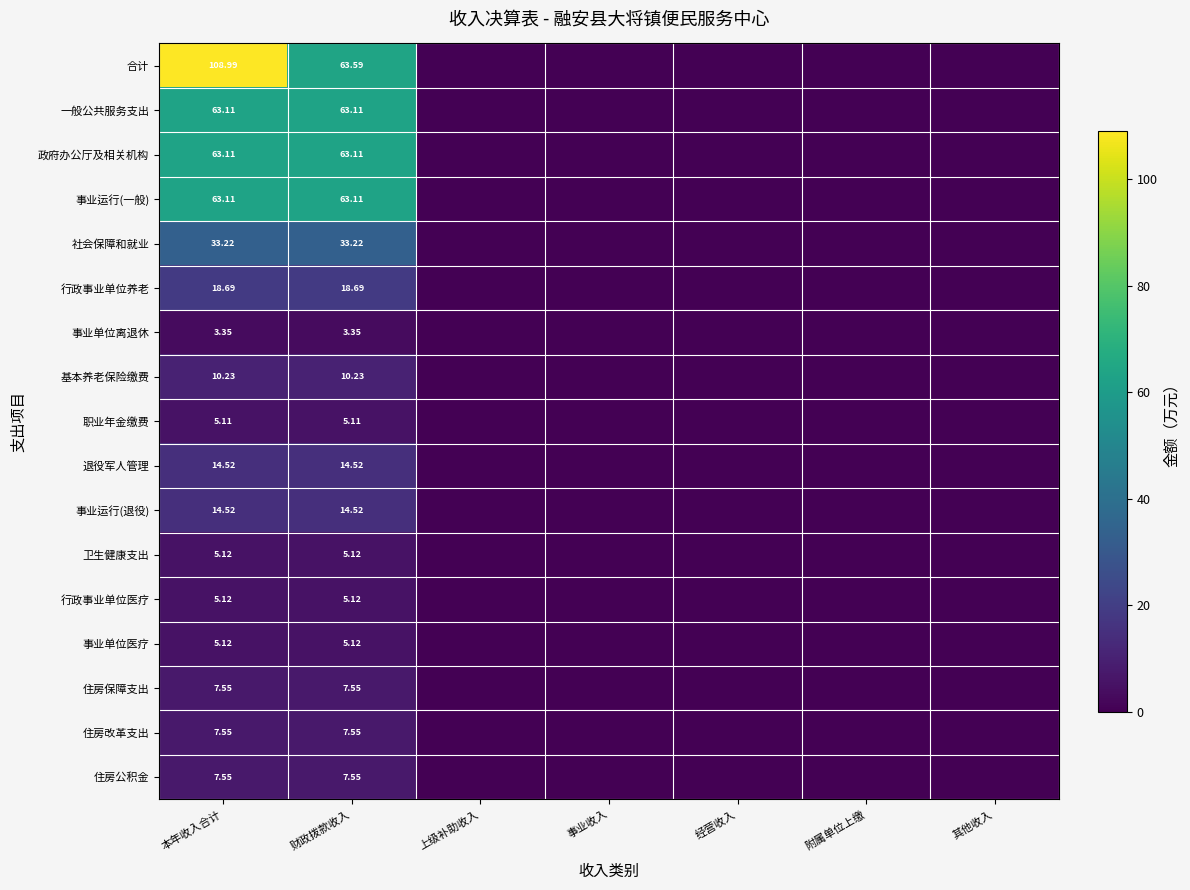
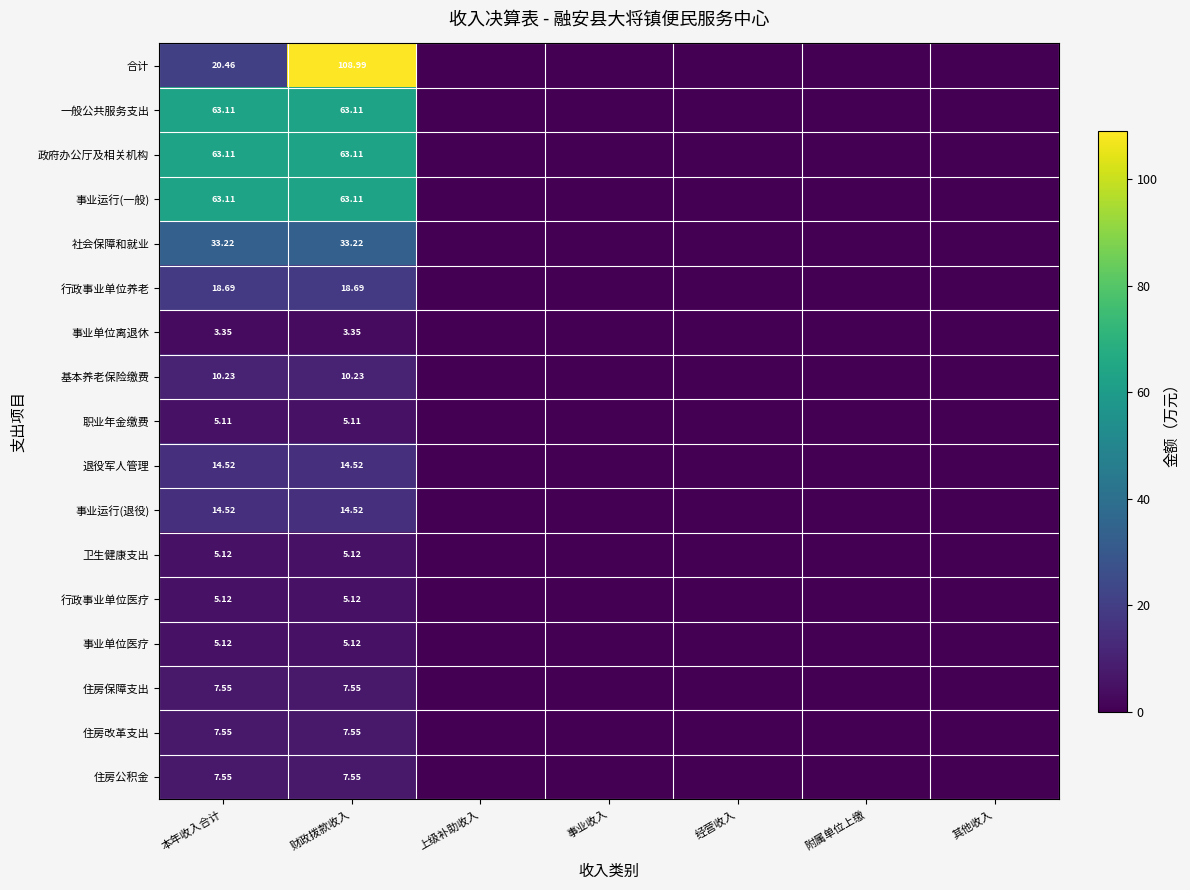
  {
    "合计": {
-     "本年收入合计": 108.99,
-     "财政拨款收入": 63.59
+     "本年收入合计": 20.46,
+     "财政拨款收入": 108.99
    },
    "一般公共服务支出": {
      "本年收入合计": 63.11,
      "财政拨款收入": 63.11
    },
    "政府办公厅及相关机构": {
      "本年收入合计": 63.11,
      "财政拨款收入": 63.11
    },
    "事业运行(一般)": {
      "本年收入合计": 63.11,
      "财政拨款收入": 63.11
    },
    "社会保障和就业": {
      "本年收入合计": 33.22,
      "财政拨款收入": 33.22
    },
    "行政事业单位养老": {
      "本年收入合计": 18.69,
      "财政拨款收入": 18.69
    },
    "事业单位离退休": {
      "本年收入合计": 3.35,
      "财政拨款收入": 3.35
    },
    "基本养老保险缴费": {
      "本年收入合计": 10.23,
      "财政拨款收入": 10.23
    },
    "职业年金缴费": {
      "本年收入合计": 5.11,
      "财政拨款收入": 5.11
    },
    "退役军人管理": {
      "本年收入合计": 14.52,
      "财政拨款收入": 14.52
    },
    "事业运行(退役)": {
      "本年收入合计": 14.52,
      "财政拨款收入": 14.52
    },
    "卫生健康支出": {
      "本年收入合计": 5.12,
      "财政拨款收入": 5.12
    },
    "行政事业单位医疗": {
      "本年收入合计": 5.12,
      "财政拨款收入": 5.12
    },
    "事业单位医疗": {
      "本年收入合计": 5.12,
      "财政拨款收入": 5.12
    },
    "住房保障支出": {
      "本年收入合计": 7.55,
      "财政拨款收入": 7.55
    },
    "住房改革支出": {
      "本年收入合计": 7.55,
      "财政拨款收入": 7.55
    },
    "住房公积金": {
      "本年收入合计": 7.55,
      "财政拨款收入": 7.55
    }
  }
